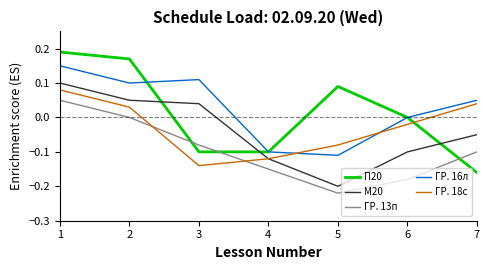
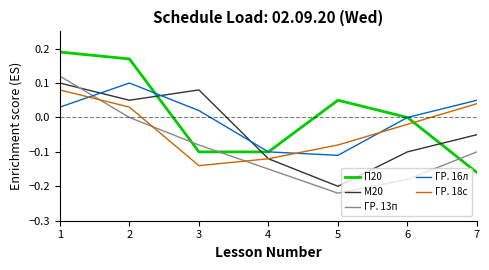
  {
    "П20": {
      "1": 0.19,
      "2": 0.17,
      "3": -0.10,
-     "5": 0.09,
+     "5": 0.05,
      "7": -0.16
    },
    "М20": {
      "1": 0.10,
      "2": 0.05,
-     "3": 0.04,
+     "3": 0.08,
      "5": -0.20,
      "6": -0.10,
      "7": -0.05
    },
    "ГР. 13п": {
-     "1": 0.05,
+     "1": 0.12,
      "2": 0.00,
      "3": -0.08,
      "4": -0.15,
      "5": -0.22,
      "7": -0.10
    },
    "ГР. 16л": {
-     "1": 0.15,
+     "1": 0.03,
      "2": 0.10,
-     "3": 0.11,
+     "3": 0.02,
      "5": -0.11,
      "7": 0.05
    },
    "ГР. 18с": {
      "1": 0.08,
      "2": 0.03,
      "3": -0.14,
      "5": -0.08,
      "6": -0.02,
      "7": 0.04
    }
  }
